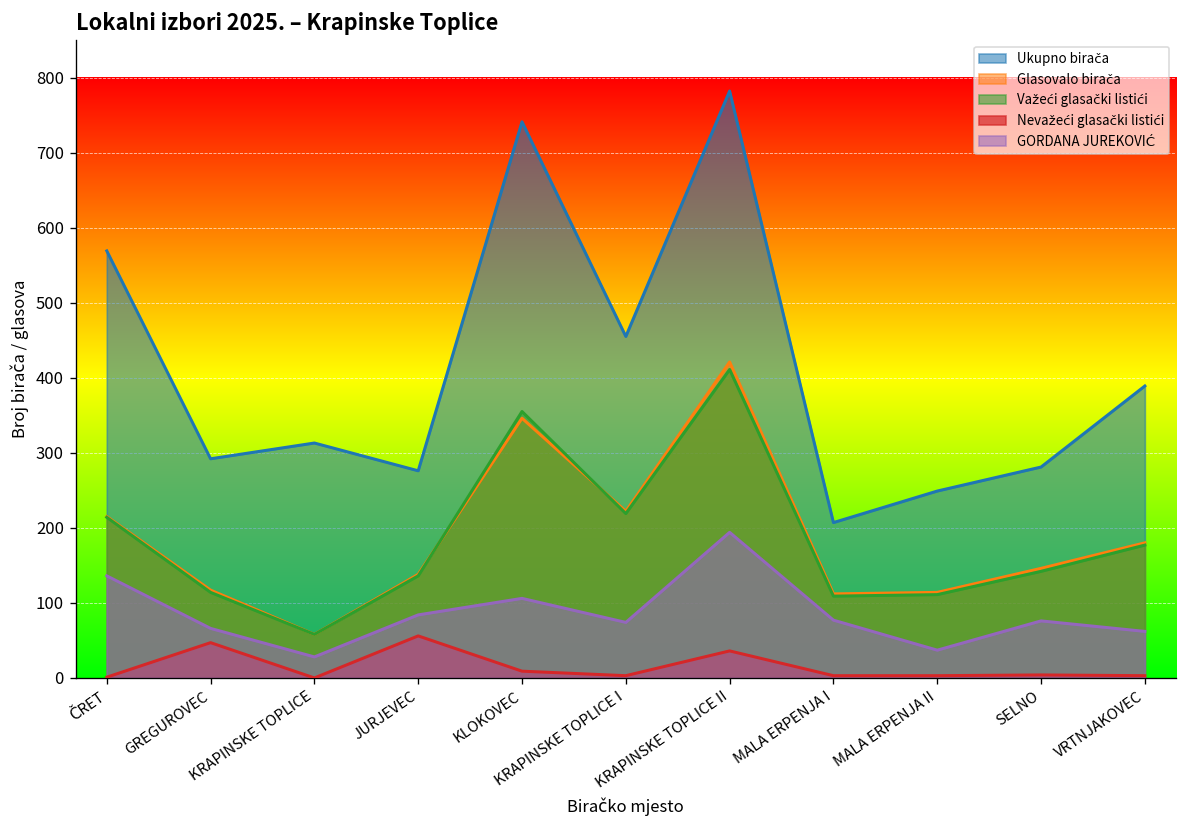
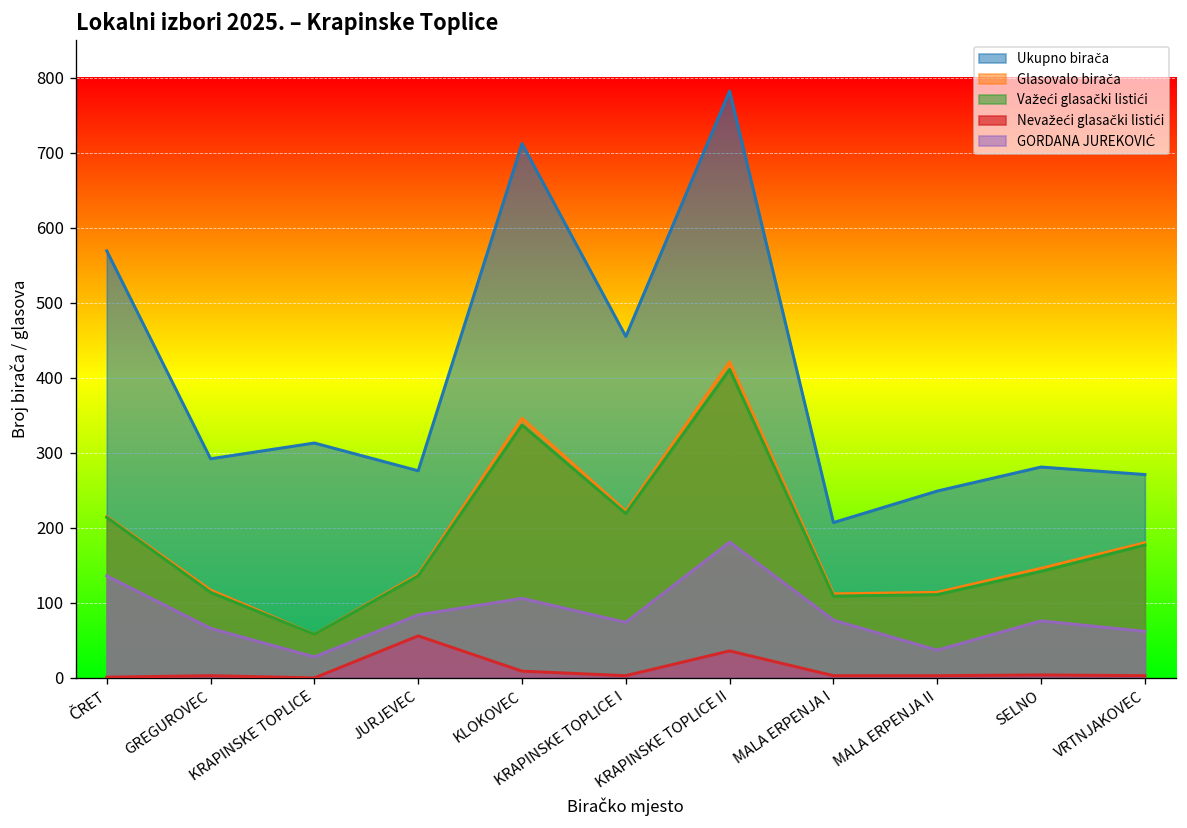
  {
    "Ukupno birača": {
      "ČRET": 570,
      "GREGUROVEC": 290,
      "KRAPINSKE TOPLICE": 310,
      "JURJEVEC": 280,
-     "KLOKOVEC": 740,
+     "KLOKOVEC": 710,
      "KRAPINSKE TOPLICE I": 460,
      "KRAPINSKE TOPLICE II": 780,
      "MALA ERPENJA I": 210,
      "MALA ERPENJA II": 250,
      "SELNO": 280,
-     "VRTNJAKOVEC": 390
+     "VRTNJAKOVEC": 270
    },
    "Glasovalo birača": {
      "KLOKOVEC": 350,
      "KRAPINSKE TOPLICE II": 420
    },
    "Važeći glasački listići": {
-     "KLOKOVEC": 360,
+     "KLOKOVEC": 340,
      "KRAPINSKE TOPLICE II": 410
    },
    "Nevažeći glasački listići": {
      "ČRET": 0,
-     "GREGUROVEC": 50,
+     "GREGUROVEC": 0,
      "KRAPINSKE TOPLICE": 0,
      "JURJEVEC": 60,
      "KLOKOVEC": 10,
      "KRAPINSKE TOPLICE I": 0,
      "KRAPINSKE TOPLICE II": 40,
      "MALA ERPENJA I": 0,
      "MALA ERPENJA II": 0,
      "SELNO": 0,
      "VRTNJAKOVEC": 0
    },
    "GORDANA JUREKOVIĆ": {
      "ČRET": 140,
      "GREGUROVEC": 70,
      "KRAPINSKE TOPLICE": 30,
      "JURJEVEC": 80,
      "KLOKOVEC": 110,
      "KRAPINSKE TOPLICE I": 70,
-     "KRAPINSKE TOPLICE II": 190,
+     "KRAPINSKE TOPLICE II": 180,
      "MALA ERPENJA I": 80,
      "MALA ERPENJA II": 40,
      "SELNO": 80,
      "VRTNJAKOVEC": 60
    }
  }
